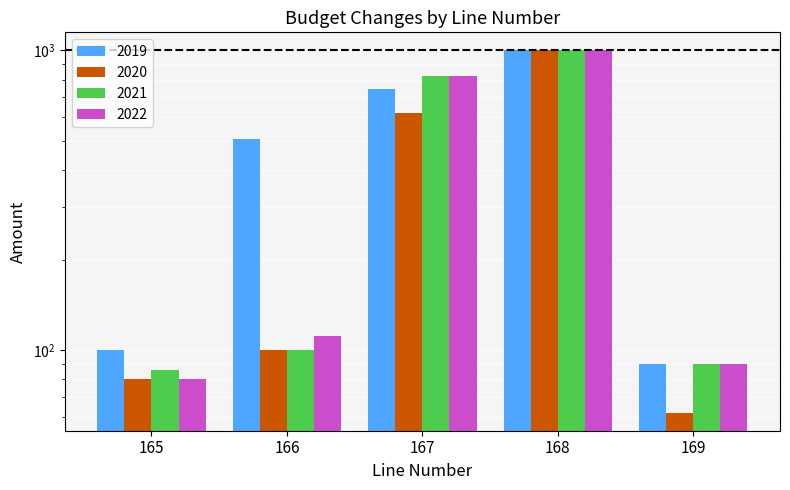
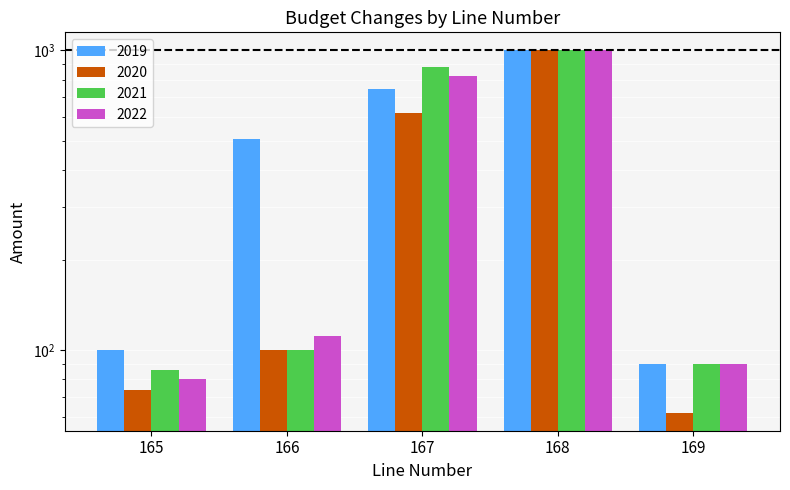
  {
    "2019": {
      "165": 100,
      "166": 510,
      "167": 740,
      "168": 1000,
      "169": 90
    },
    "2020": {
-     "165": 80,
+     "165": 74,
      "166": 100,
      "167": 620,
      "168": 1000,
      "169": 62
    },
    "2021": {
      "165": 86,
      "166": 100,
-     "167": 820,
+     "167": 880,
      "168": 1000,
      "169": 90
    },
    "2022": {
      "165": 80,
      "166": 112,
      "167": 820,
      "168": 1000,
      "169": 90
    }
  }
